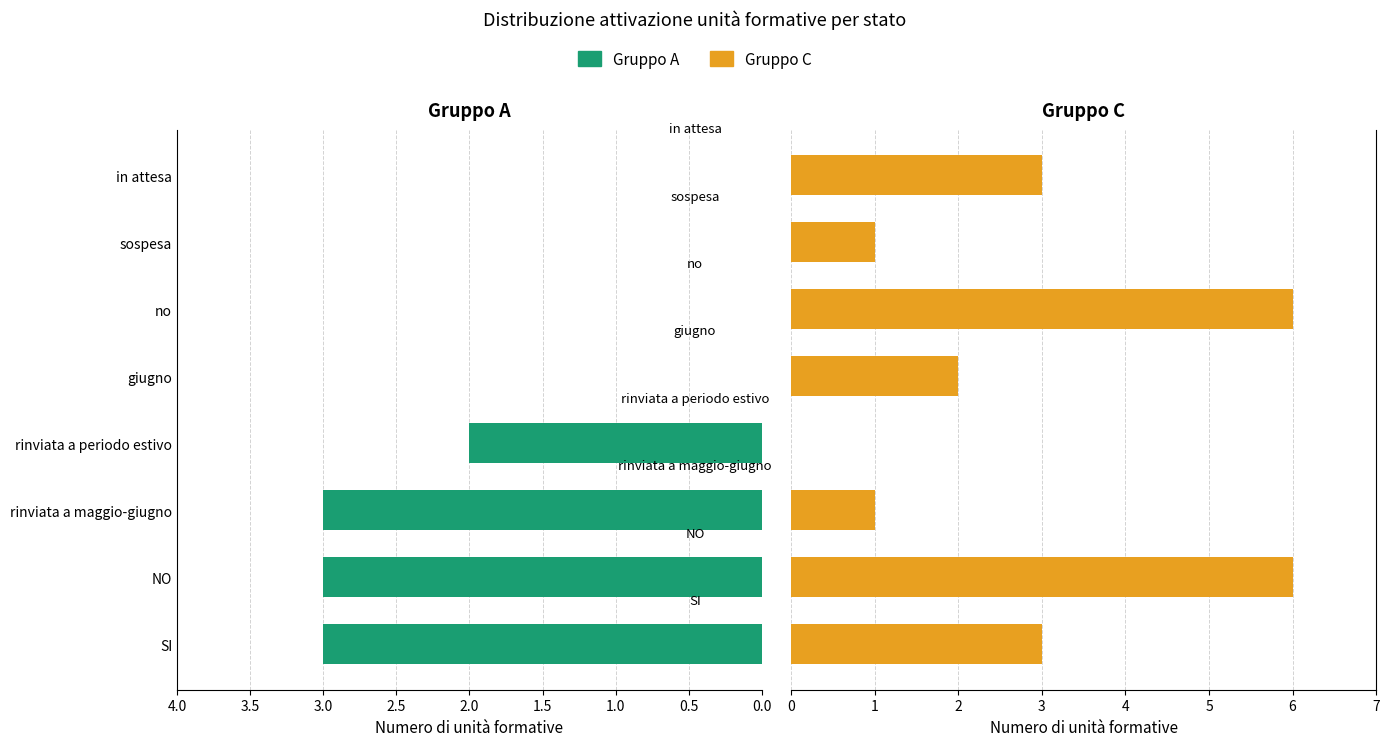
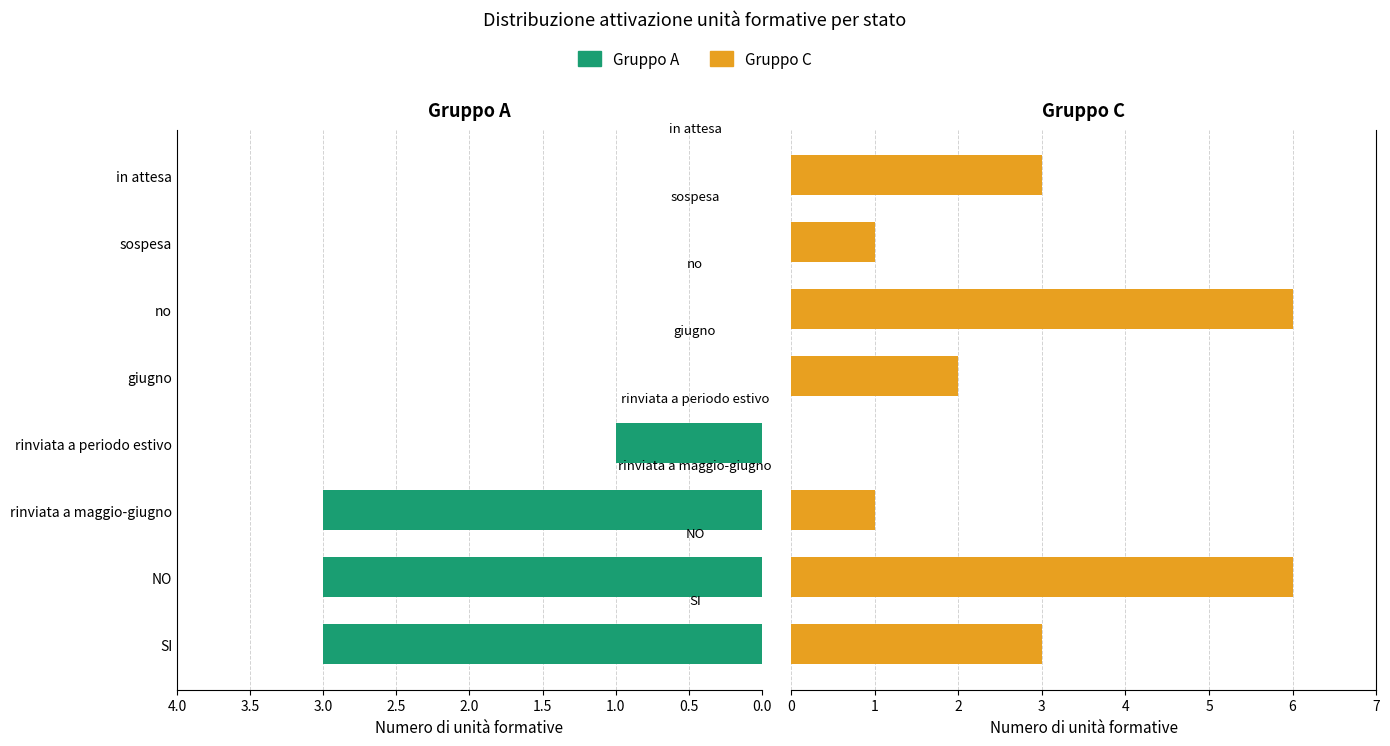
  {
    "Gruppo A": {
      "in attesa": 0,
      "sospesa": 0,
      "no": 0,
      "giugno": 0,
-     "rinviata a periodo estivo": 2,
+     "rinviata a periodo estivo": 1,
      "rinviata a maggio-giugno": 3,
      "NO": 3,
      "SI": 3
    }
  }
